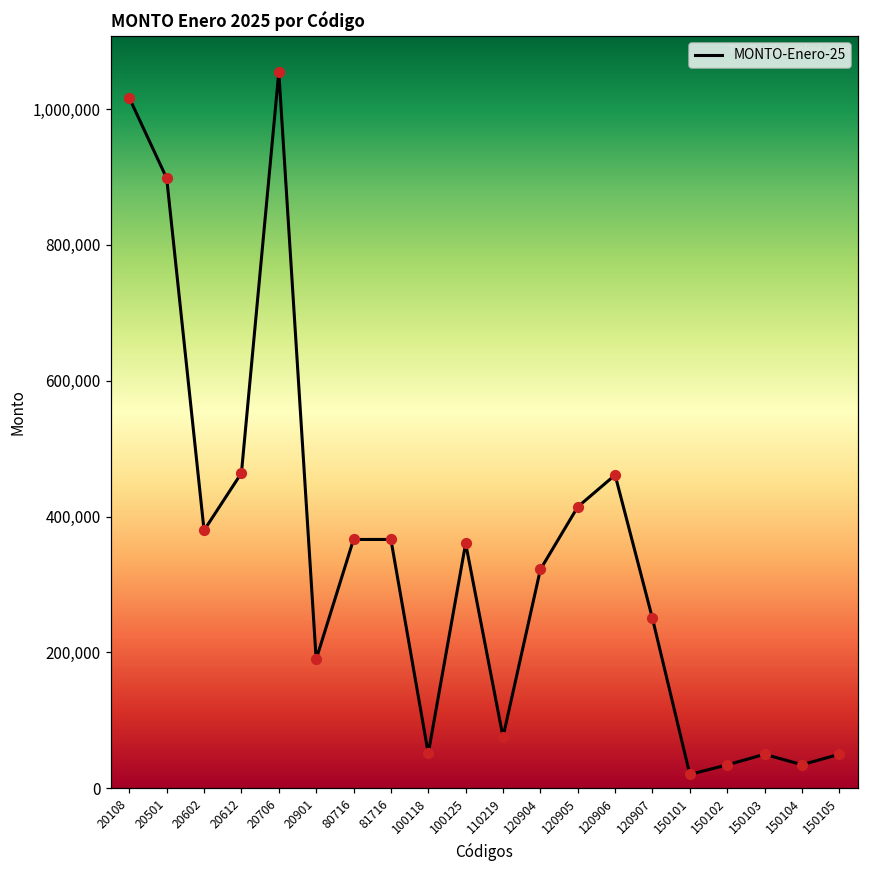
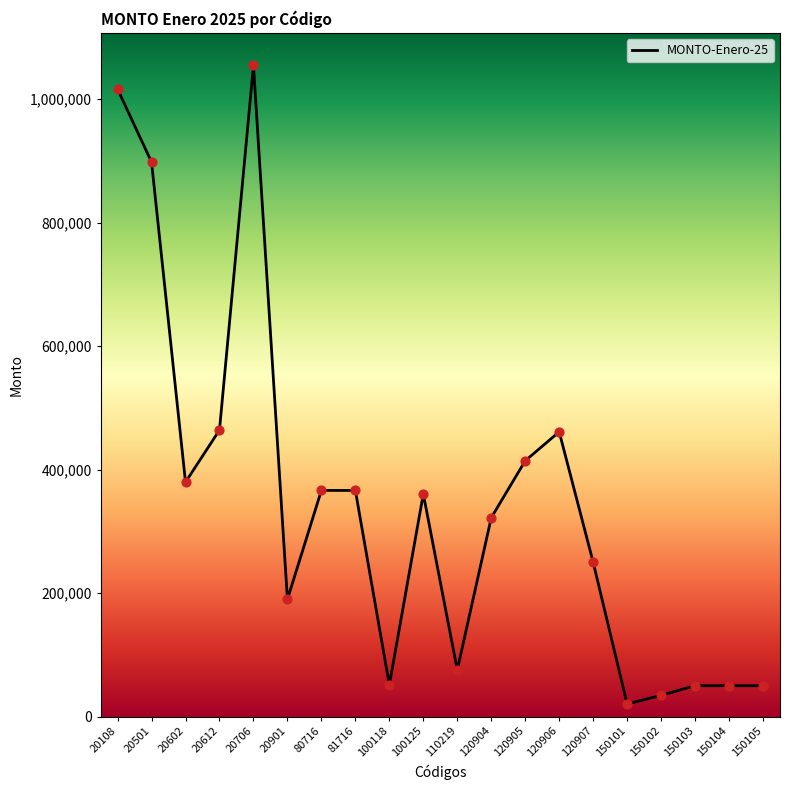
  {
    "20108": "1,020,000",
    "20501": "900,000",
    "20602": "380,000",
    "20612": "460,000",
    "20706": "1,050,000",
    "20901": "190,000",
    "80716": "370,000",
    "81716": "370,000",
    "100118": "50,000",
    "100125": "360,000",
    "110219": "80,000",
    "120904": "320,000",
    "120905": "410,000",
    "120906": "460,000",
    "120907": "250,000",
    "150101": "20,000",
    "150102": "30,000",
    "150103": "50,000",
-   "150104": "30,000",
+   "150104": "50,000",
    "150105": "50,000"
  }
